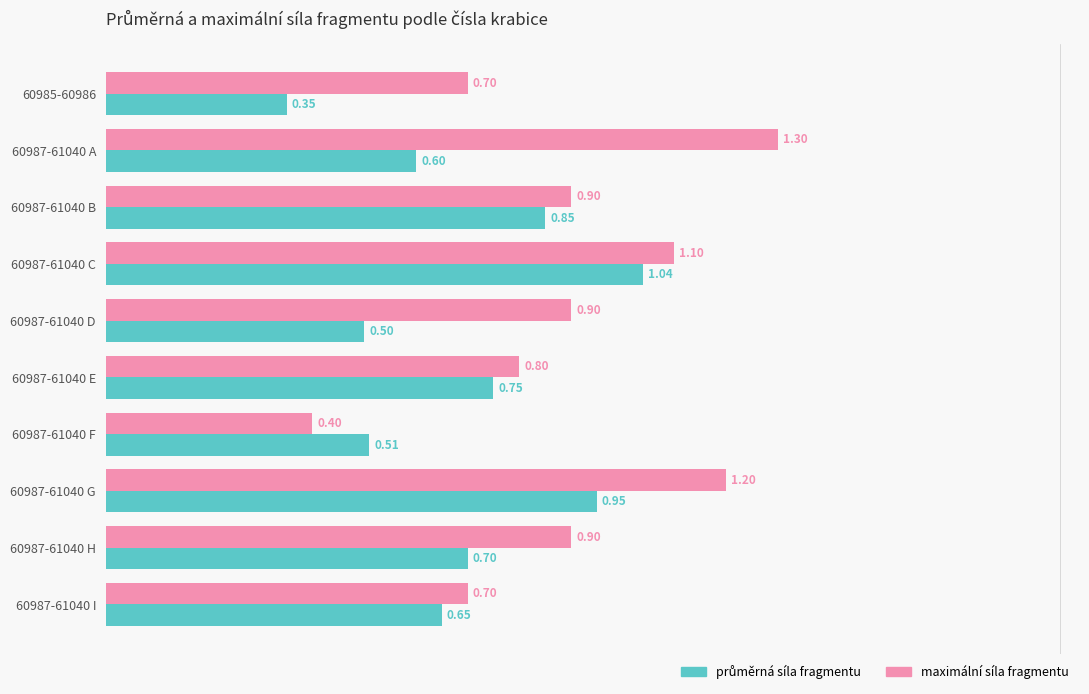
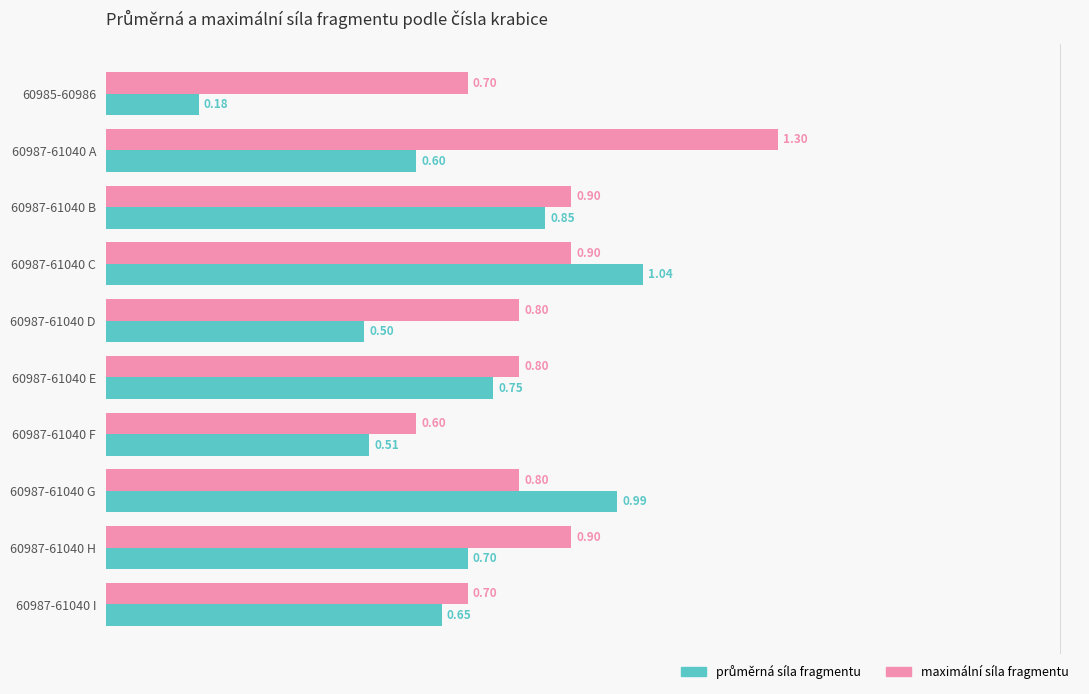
  {
    "průměrná síla fragmentu": {
-     "60985-60986": 0.35,
+     "60985-60986": 0.18,
      "60987-61040 A": 0.60,
      "60987-61040 B": 0.85,
      "60987-61040 C": 1.04,
      "60987-61040 D": 0.50,
      "60987-61040 E": 0.75,
      "60987-61040 F": 0.51,
-     "60987-61040 G": 0.95,
+     "60987-61040 G": 0.99,
      "60987-61040 H": 0.70,
      "60987-61040 I": 0.65
    },
    "maximální síla fragmentu": {
      "60985-60986": 0.70,
      "60987-61040 A": 1.30,
      "60987-61040 B": 0.90,
-     "60987-61040 C": 1.10,
-     "60987-61040 D": 0.90,
+     "60987-61040 C": 0.90,
+     "60987-61040 D": 0.80,
      "60987-61040 E": 0.80,
-     "60987-61040 F": 0.40,
-     "60987-61040 G": 1.20,
+     "60987-61040 F": 0.60,
+     "60987-61040 G": 0.80,
      "60987-61040 H": 0.90,
      "60987-61040 I": 0.70
    }
  }
